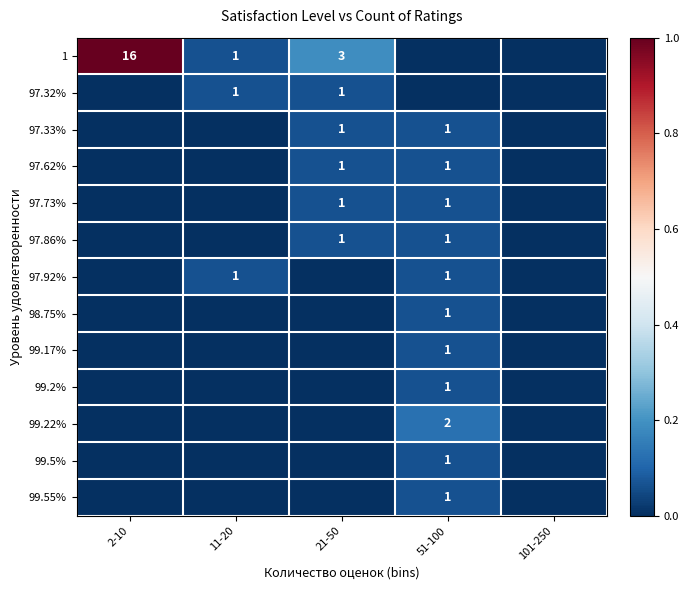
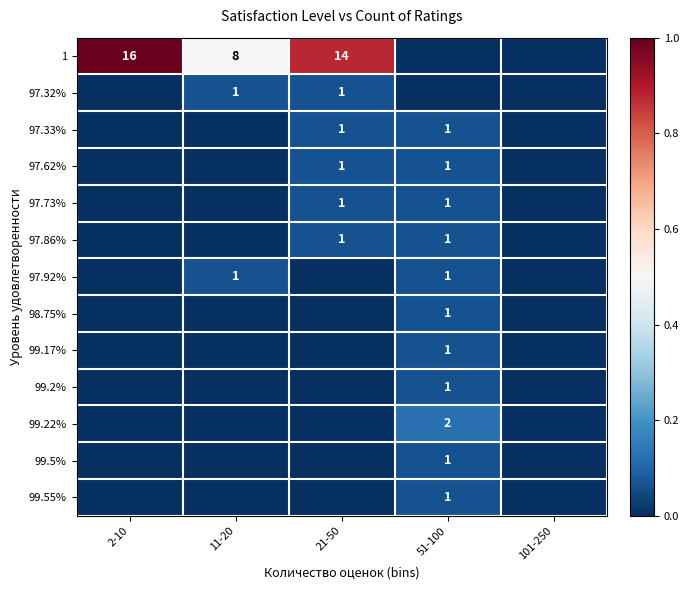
  {
    "1": {
      "2-10": 16,
-     "11-20": 1,
-     "21-50": 3
+     "11-20": 8,
+     "21-50": 14
    },
    "97.32%": {
      "11-20": 1,
      "21-50": 1
    },
    "97.33%": {
      "21-50": 1,
      "51-100": 1
    },
    "97.62%": {
      "21-50": 1,
      "51-100": 1
    },
    "97.73%": {
      "21-50": 1,
      "51-100": 1
    },
    "97.86%": {
      "21-50": 1,
      "51-100": 1
    },
    "97.92%": {
      "11-20": 1,
      "51-100": 1
    },
    "98.75%": {
      "51-100": 1
    },
    "99.17%": {
      "51-100": 1
    },
    "99.2%": {
      "51-100": 1
    },
    "99.22%": {
      "51-100": 2
    },
    "99.5%": {
      "51-100": 1
    },
    "99.55%": {
      "51-100": 1
    }
  }
